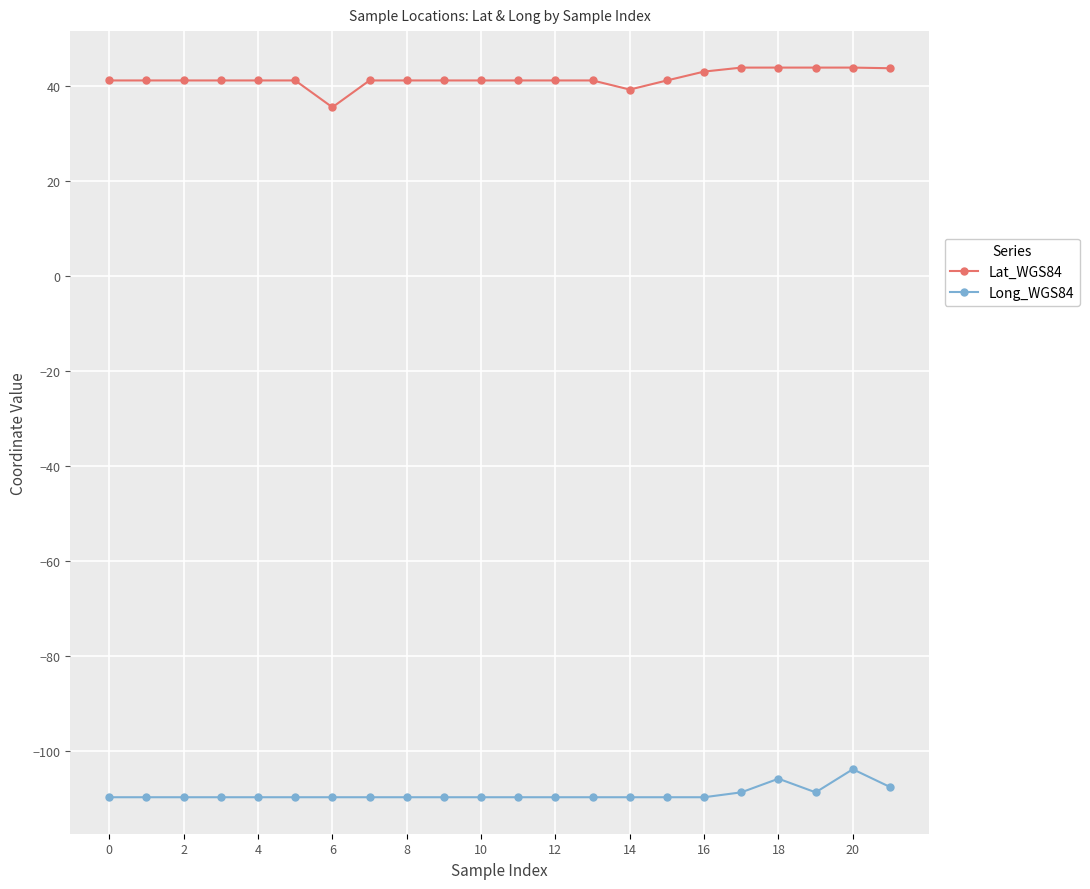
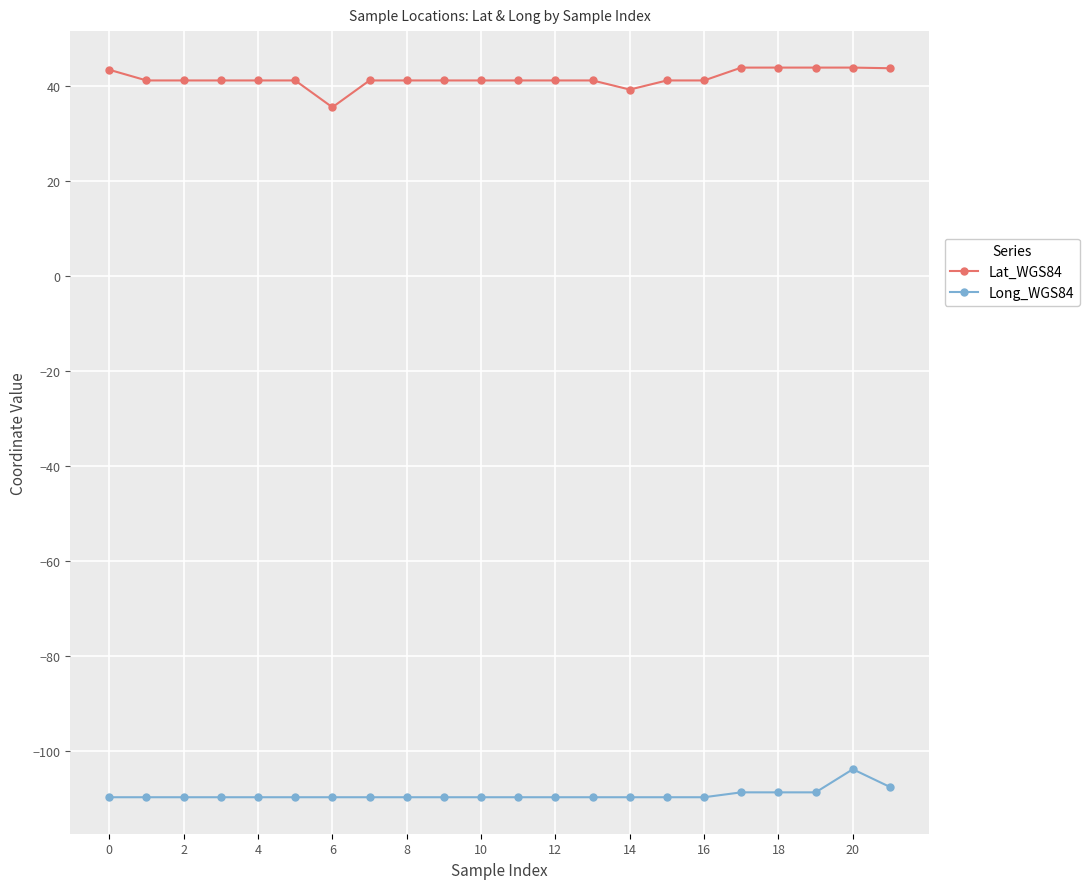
  {
    "Lat_WGS84": {
-     "0": 41,
+     "0": 44,
      "2": 41,
      "4": 41,
      "6": 36,
      "8": 41,
      "10": 41,
      "12": 41,
      "14": 39,
-     "16": 43,
+     "16": 41,
      "18": 44,
      "20": 44
    },
    "Long_WGS84": {
      "0": -110,
      "2": -110,
      "4": -110,
      "6": -110,
      "8": -110,
      "10": -110,
      "12": -110,
      "14": -110,
      "16": -110,
-     "18": -106,
+     "18": -109,
      "20": -104
    }
  }
